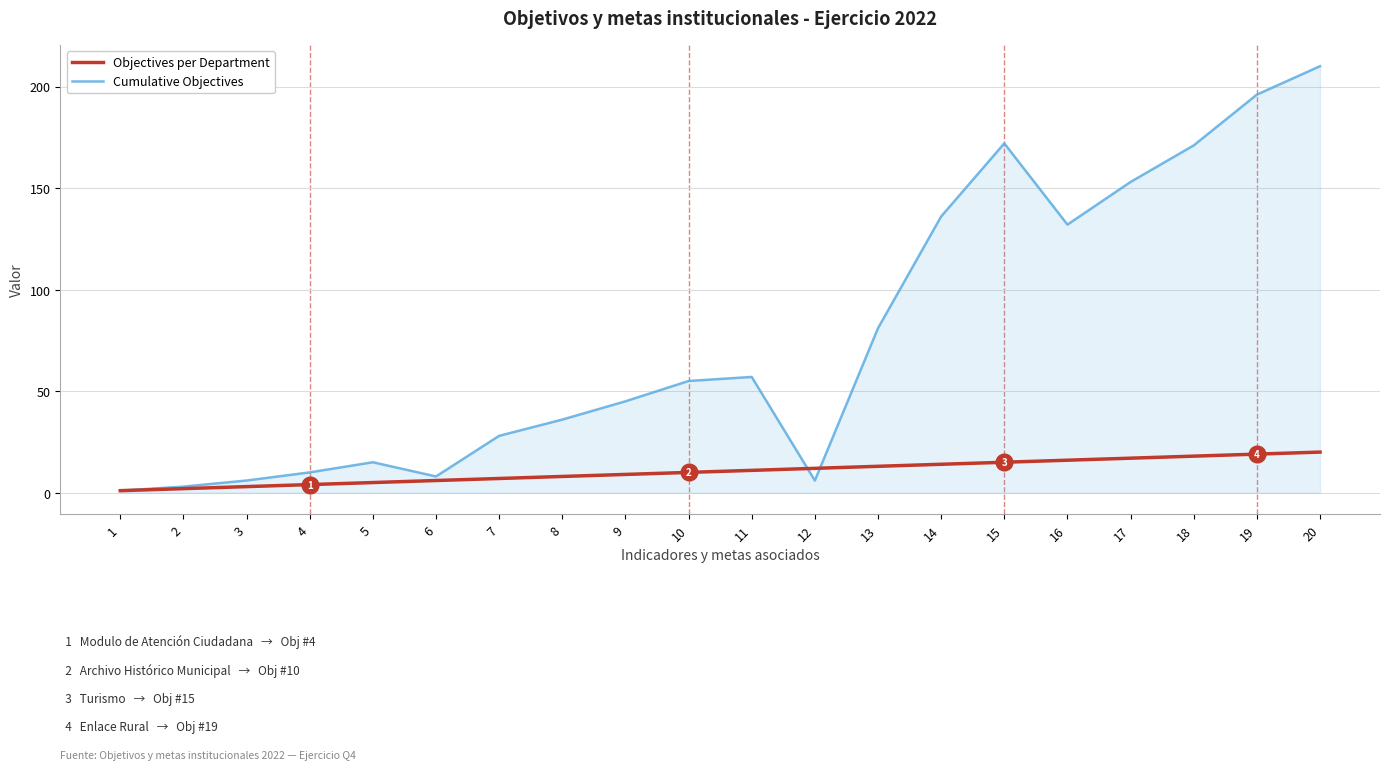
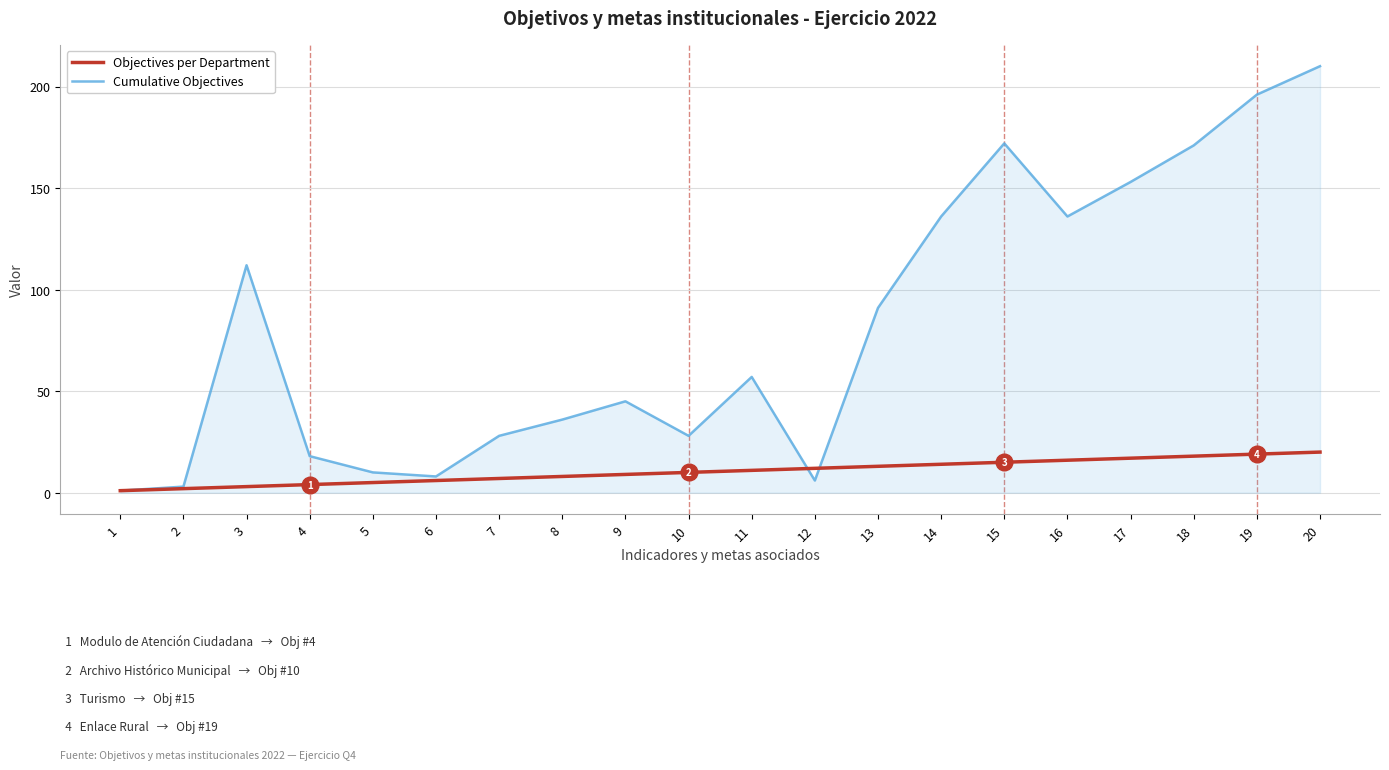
  {
    "Cumulative Objectives": {
-     "3": 6,
-     "4": 10,
-     "5": 15,
+     "3": 112,
+     "4": 18,
+     "5": 10,
      "6": 8,
      "7": 28,
      "8": 36,
      "9": 45,
-     "10": 55,
+     "10": 28,
      "11": 57,
      "12": 6,
-     "13": 81,
+     "13": 91,
      "14": 136,
      "15": 172,
-     "16": 132,
+     "16": 136,
      "17": 153,
      "18": 171,
      "19": 196,
      "20": 210
    }
  }
